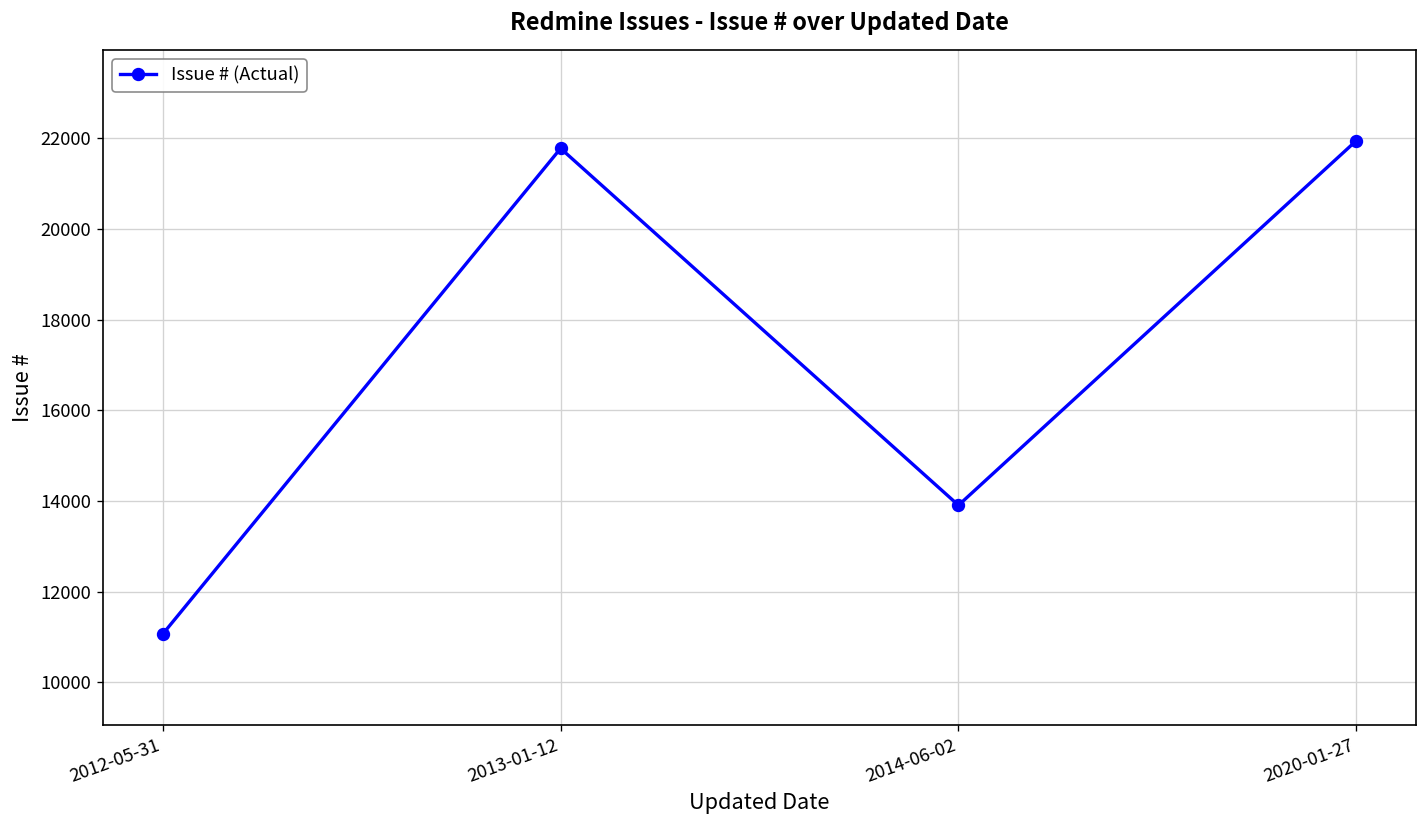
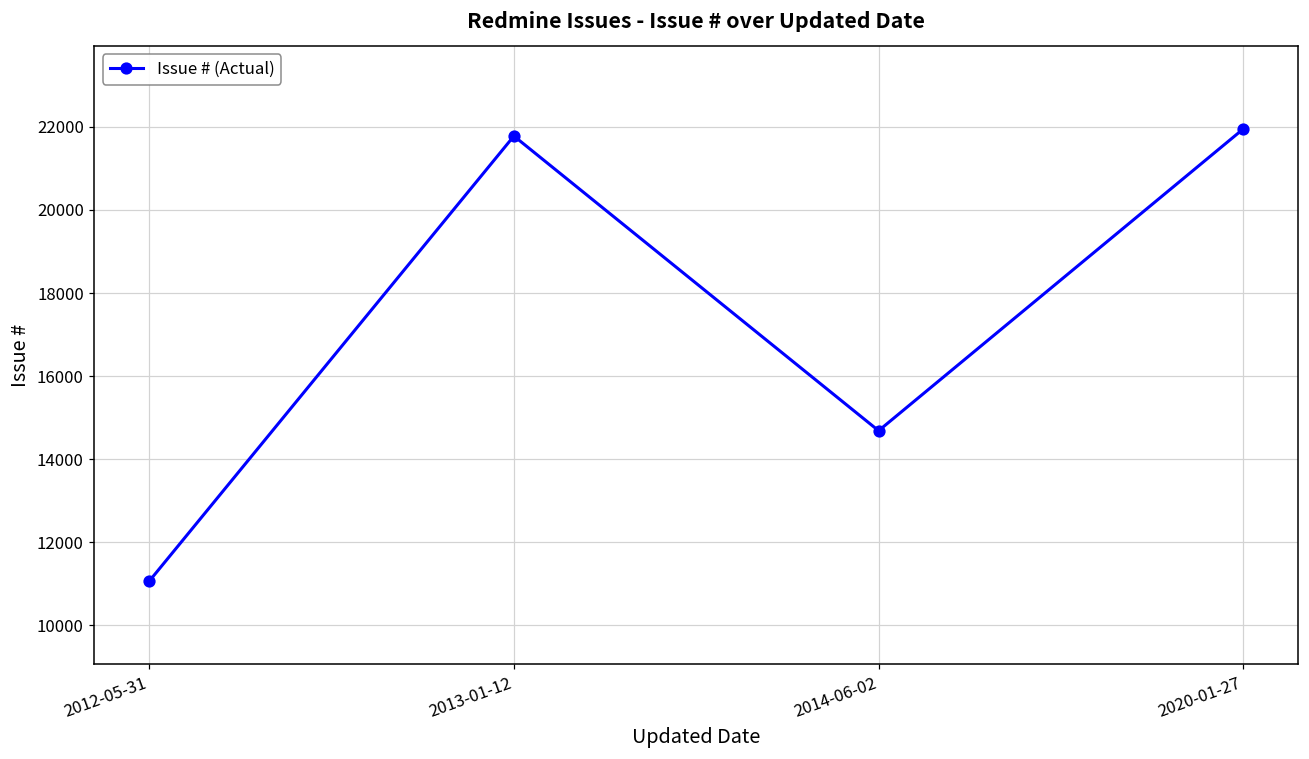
  {
    "2012-05-31": 11100,
    "2013-01-12": 21800,
-   "2014-06-02": 13900,
+   "2014-06-02": 14700,
    "2020-01-27": 22000
  }
